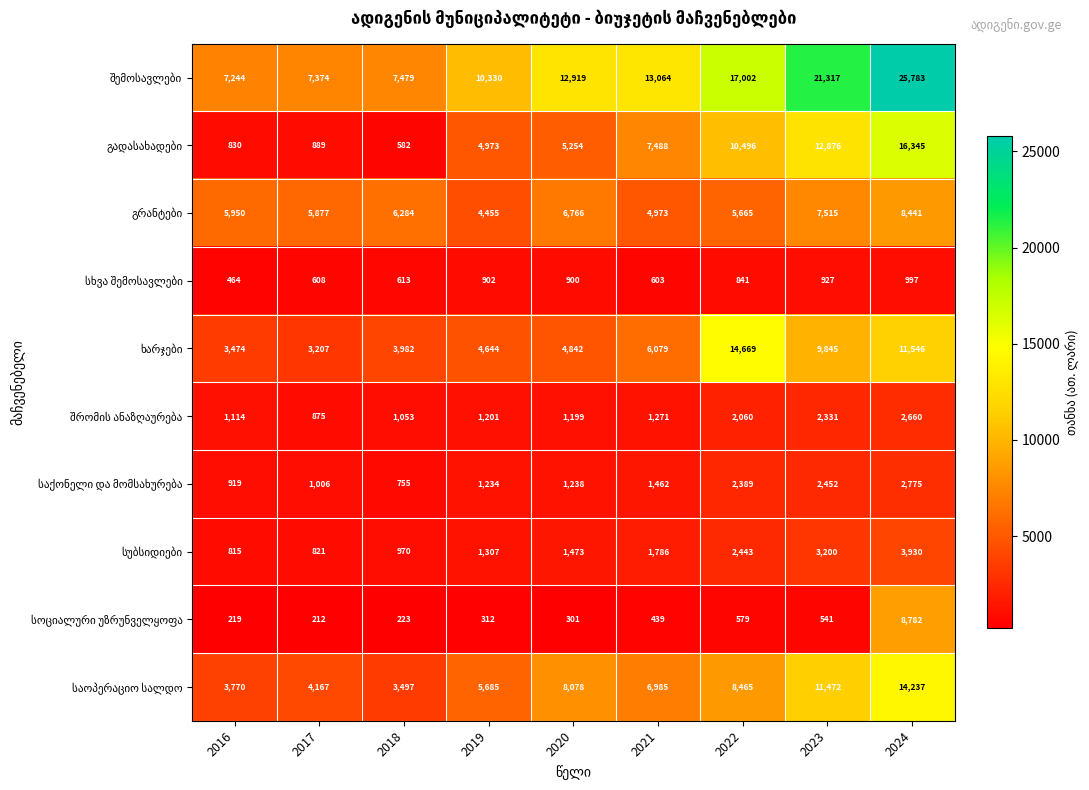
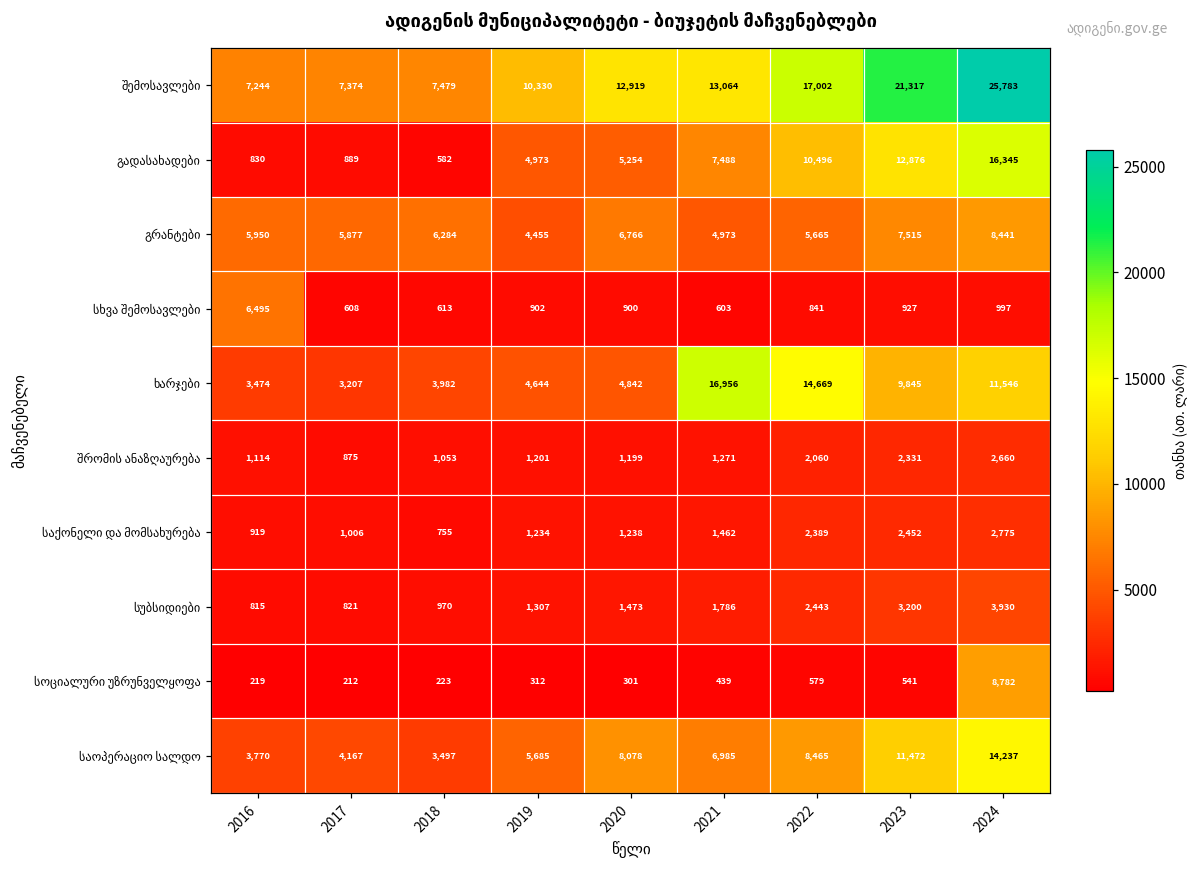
  {
    "შემოსავლები": {
      "2016": "7,244",
      "2017": "7,374",
      "2018": "7,479",
      "2019": "10,330",
      "2020": "12,919",
      "2021": "13,064",
      "2022": "17,002",
      "2023": "21,317",
      "2024": "25,783"
    },
    "გადასახადები": {
      "2016": "830",
      "2017": "889",
      "2018": "582",
      "2019": "4,973",
      "2020": "5,254",
      "2021": "7,488",
      "2022": "10,496",
      "2023": "12,876",
      "2024": "16,345"
    },
    "გრანტები": {
      "2016": "5,950",
      "2017": "5,877",
      "2018": "6,284",
      "2019": "4,455",
      "2020": "6,766",
      "2021": "4,973",
      "2022": "5,665",
      "2023": "7,515",
      "2024": "8,441"
    },
    "სხვა შემოსავლები": {
-     "2016": "464",
+     "2016": "6,495",
      "2017": "608",
      "2018": "613",
      "2019": "902",
      "2020": "900",
      "2021": "603",
      "2022": "841",
      "2023": "927",
      "2024": "997"
    },
    "ხარჯები": {
      "2016": "3,474",
      "2017": "3,207",
      "2018": "3,982",
      "2019": "4,644",
      "2020": "4,842",
-     "2021": "6,079",
+     "2021": "16,956",
      "2022": "14,669",
      "2023": "9,845",
      "2024": "11,546"
    },
    "შრომის ანაზღაურება": {
      "2016": "1,114",
      "2017": "875",
      "2018": "1,053",
      "2019": "1,201",
      "2020": "1,199",
      "2021": "1,271",
      "2022": "2,060",
      "2023": "2,331",
      "2024": "2,660"
    },
    "საქონელი და მომსახურება": {
      "2016": "919",
      "2017": "1,006",
      "2018": "755",
      "2019": "1,234",
      "2020": "1,238",
      "2021": "1,462",
      "2022": "2,389",
      "2023": "2,452",
      "2024": "2,775"
    },
    "სუბსიდიები": {
      "2016": "815",
      "2017": "821",
      "2018": "970",
      "2019": "1,307",
      "2020": "1,473",
      "2021": "1,786",
      "2022": "2,443",
      "2023": "3,200",
      "2024": "3,930"
    },
    "სოციალური უზრუნველყოფა": {
      "2016": "219",
      "2017": "212",
      "2018": "223",
      "2019": "312",
      "2020": "301",
      "2021": "439",
      "2022": "579",
      "2023": "541",
      "2024": "8,782"
    },
    "საოპერაციო სალდო": {
      "2016": "3,770",
      "2017": "4,167",
      "2018": "3,497",
      "2019": "5,685",
      "2020": "8,078",
      "2021": "6,985",
      "2022": "8,465",
      "2023": "11,472",
      "2024": "14,237"
    }
  }
